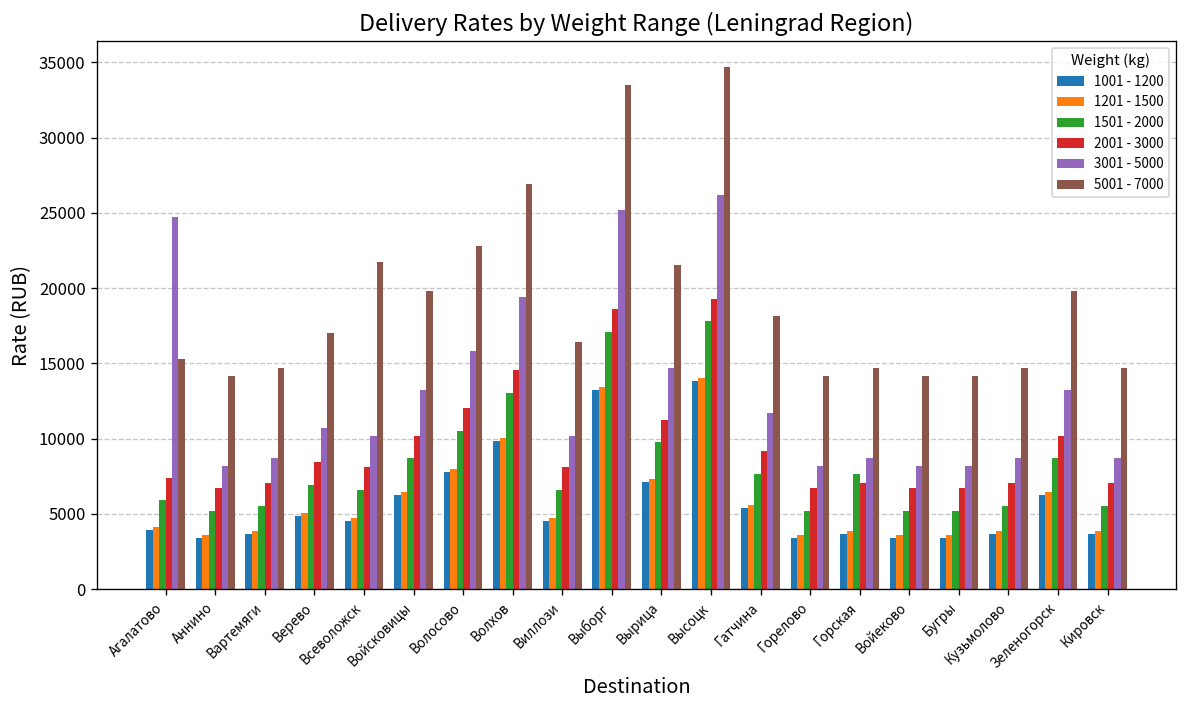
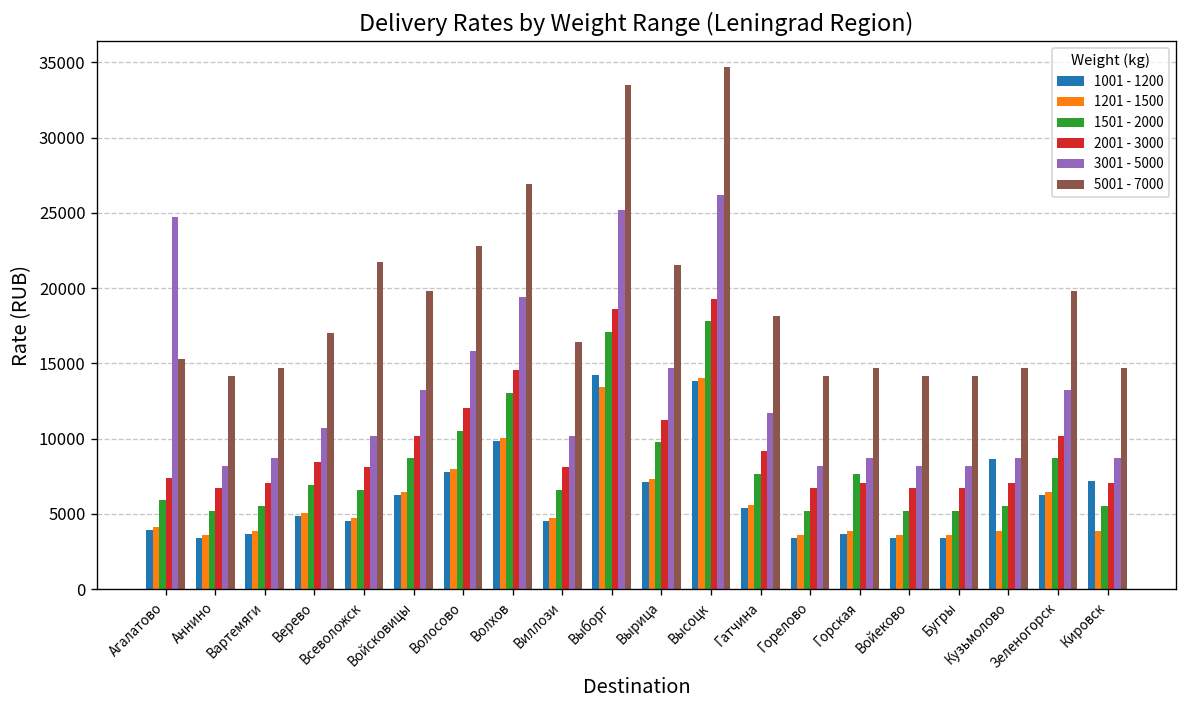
  {
    "1001 - 1200": {
      "Агалатово": 4000,
      "Аннино": 3400,
      "Вартемяги": 3700,
      "Верево": 4800,
      "Всеволожск": 4500,
      "Войсковицы": 6300,
      "Волосово": 7800,
      "Волхов": 9900,
      "Виллози": 4500,
-     "Выборг": 13200,
+     "Выборг": 14200,
      "Вырица": 7200,
      "Высоцк": 13800,
      "Гатчина": 5400,
      "Горелово": 3400,
      "Горская": 3700,
      "Войеково": 3400,
      "Бугры": 3400,
-     "Кузьмолово": 3700,
+     "Кузьмолово": 8600,
      "Зеленогорск": 6300,
-     "Кировск": 3700
+     "Кировск": 7200
    },
    "1201 - 1500": {
      "Агалатово": 4200,
      "Аннино": 3600,
      "Вартемяги": 3900,
      "Верево": 5000,
      "Всеволожск": 4700,
      "Войсковицы": 6500,
      "Волосово": 8000,
      "Волхов": 10100,
      "Виллози": 4700,
      "Выборг": 13400,
      "Вырица": 7400,
      "Высоцк": 14000,
      "Гатчина": 5600,
      "Горелово": 3600,
      "Горская": 3900,
      "Войеково": 3600,
      "Бугры": 3600,
      "Кузьмолово": 3900,
      "Зеленогорск": 6500,
      "Кировск": 3900
    },
    "1501 - 2000": {
      "Агалатово": 5900,
      "Аннино": 5200,
      "Вартемяги": 5600,
      "Верево": 7000,
      "Всеволожск": 6600,
      "Войсковицы": 8700,
      "Волосово": 10500,
      "Волхов": 13000,
      "Виллози": 6600,
      "Выборг": 17100,
      "Вырица": 9800,
      "Высоцк": 17800,
      "Гатчина": 7700,
      "Горелово": 5200,
      "Горская": 7700,
      "Войеково": 5200,
      "Бугры": 5200,
      "Кузьмолово": 5600,
      "Зеленогорск": 8700,
      "Кировск": 5600
    },
    "2001 - 3000": {
      "Агалатово": 7400,
      "Аннино": 6700,
      "Вартемяги": 7100,
      "Верево": 8500,
      "Всеволожск": 8100,
      "Войсковицы": 10200,
      "Волосово": 12000,
      "Волхов": 14500,
      "Виллози": 8100,
      "Выборг": 18600,
      "Вырица": 11300,
      "Высоцк": 19300,
      "Гатчина": 9200,
      "Горелово": 6700,
      "Горская": 7100,
      "Войеково": 6700,
      "Бугры": 6700,
      "Кузьмолово": 7100,
      "Зеленогорск": 10200,
      "Кировск": 7100
    },
    "3001 - 5000": {
      "Агалатово": 24700,
      "Аннино": 8200,
      "Вартемяги": 8700,
      "Верево": 10700,
      "Всеволожск": 10200,
      "Войсковицы": 13200,
      "Волосово": 15800,
      "Волхов": 19400,
      "Виллози": 10200,
      "Выборг": 25200,
      "Вырица": 14700,
      "Высоцк": 26200,
      "Гатчина": 11700,
      "Горелово": 8200,
      "Горская": 8700,
      "Войеково": 8200,
      "Бугры": 8200,
      "Кузьмолово": 8700,
      "Зеленогорск": 13200,
      "Кировск": 8700
    },
    "5001 - 7000": {
      "Агалатово": 15300,
      "Аннино": 14100,
      "Вартемяги": 14700,
      "Верево": 17000,
      "Всеволожск": 21700,
      "Войсковицы": 19800,
      "Волосово": 22800,
      "Волхов": 26900,
      "Виллози": 16400,
      "Выборг": 33500,
      "Вырица": 21600,
      "Высоцк": 34700,
      "Гатчина": 18100,
      "Горелово": 14100,
      "Горская": 14700,
      "Войеково": 14100,
      "Бугры": 14100,
      "Кузьмолово": 14700,
      "Зеленогорск": 19800,
      "Кировск": 14700
    }
  }
